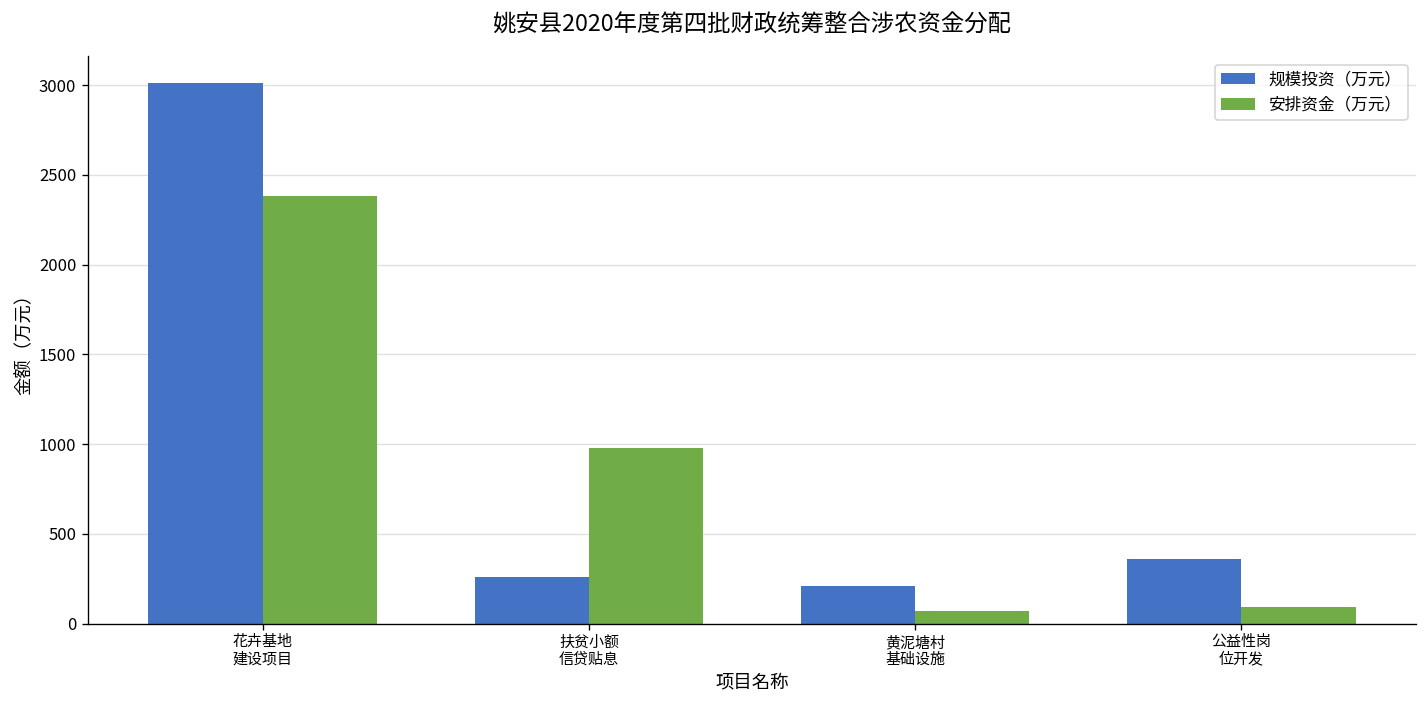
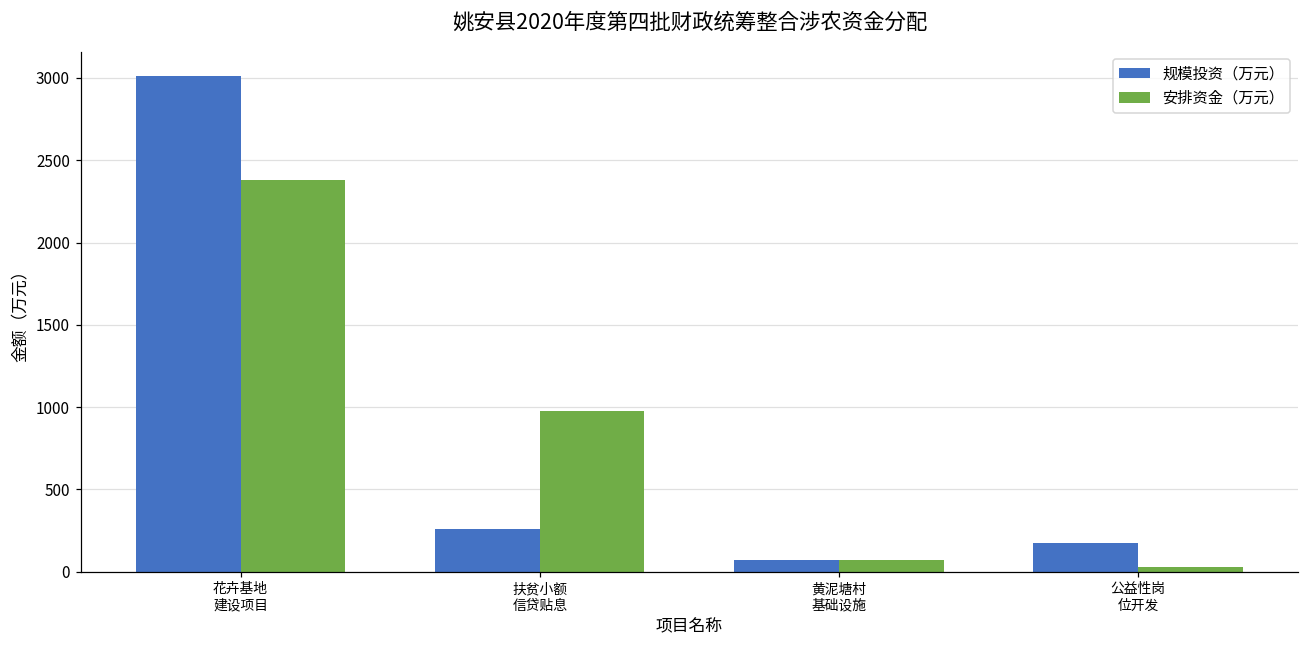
  {
    "规模投资（万元）": {
      "花卉基地 建设项目": 3010,
      "扶贫小额 信贷贴息": 260,
-     "黄泥塘村 基础设施": 210,
-     "公益性岗 位开发": 360
+     "黄泥塘村 基础设施": 70,
+     "公益性岗 位开发": 180
    },
    "安排资金（万元）": {
      "花卉基地 建设项目": 2380,
      "扶贫小额 信贷贴息": 980,
      "黄泥塘村 基础设施": 70,
-     "公益性岗 位开发": 90
+     "公益性岗 位开发": 30
    }
  }
